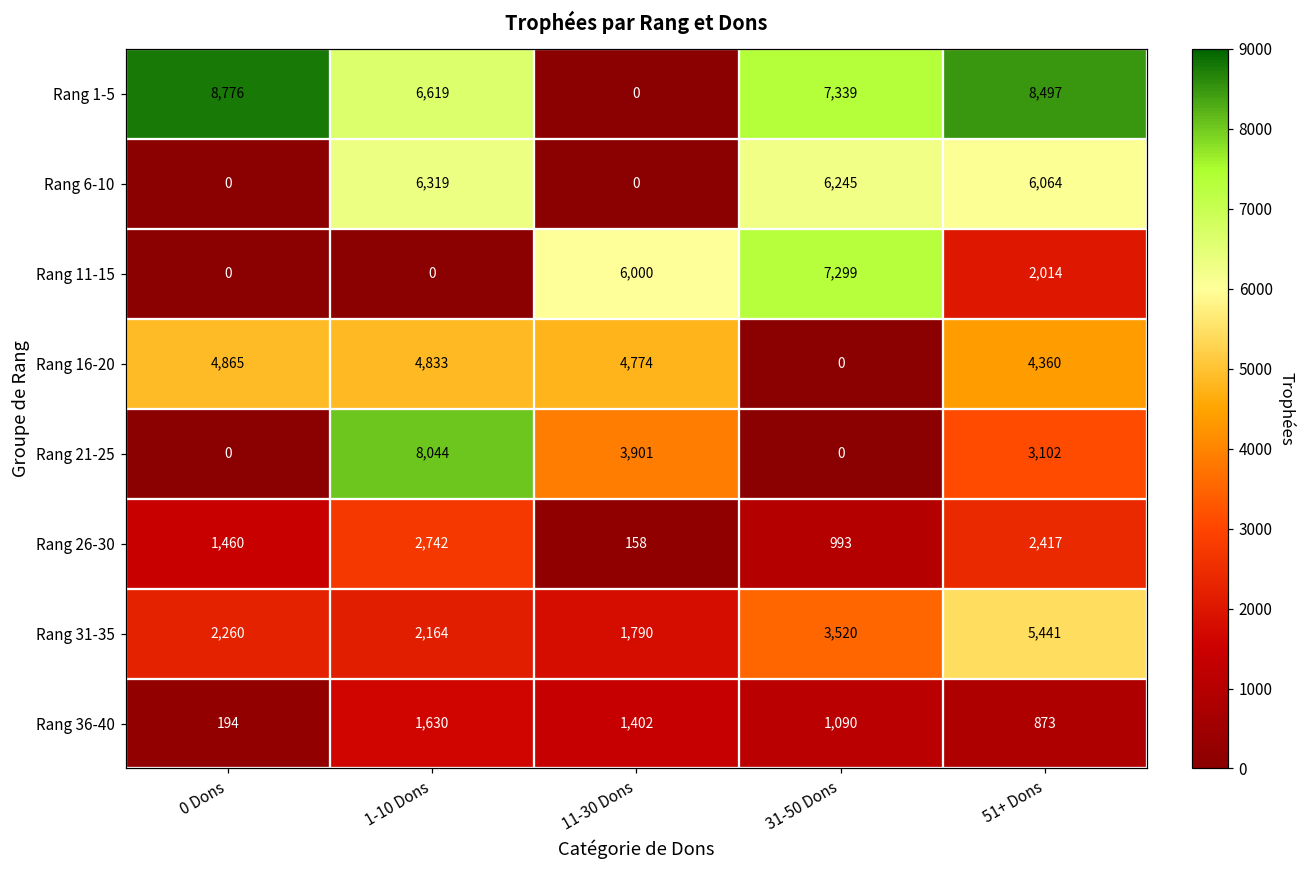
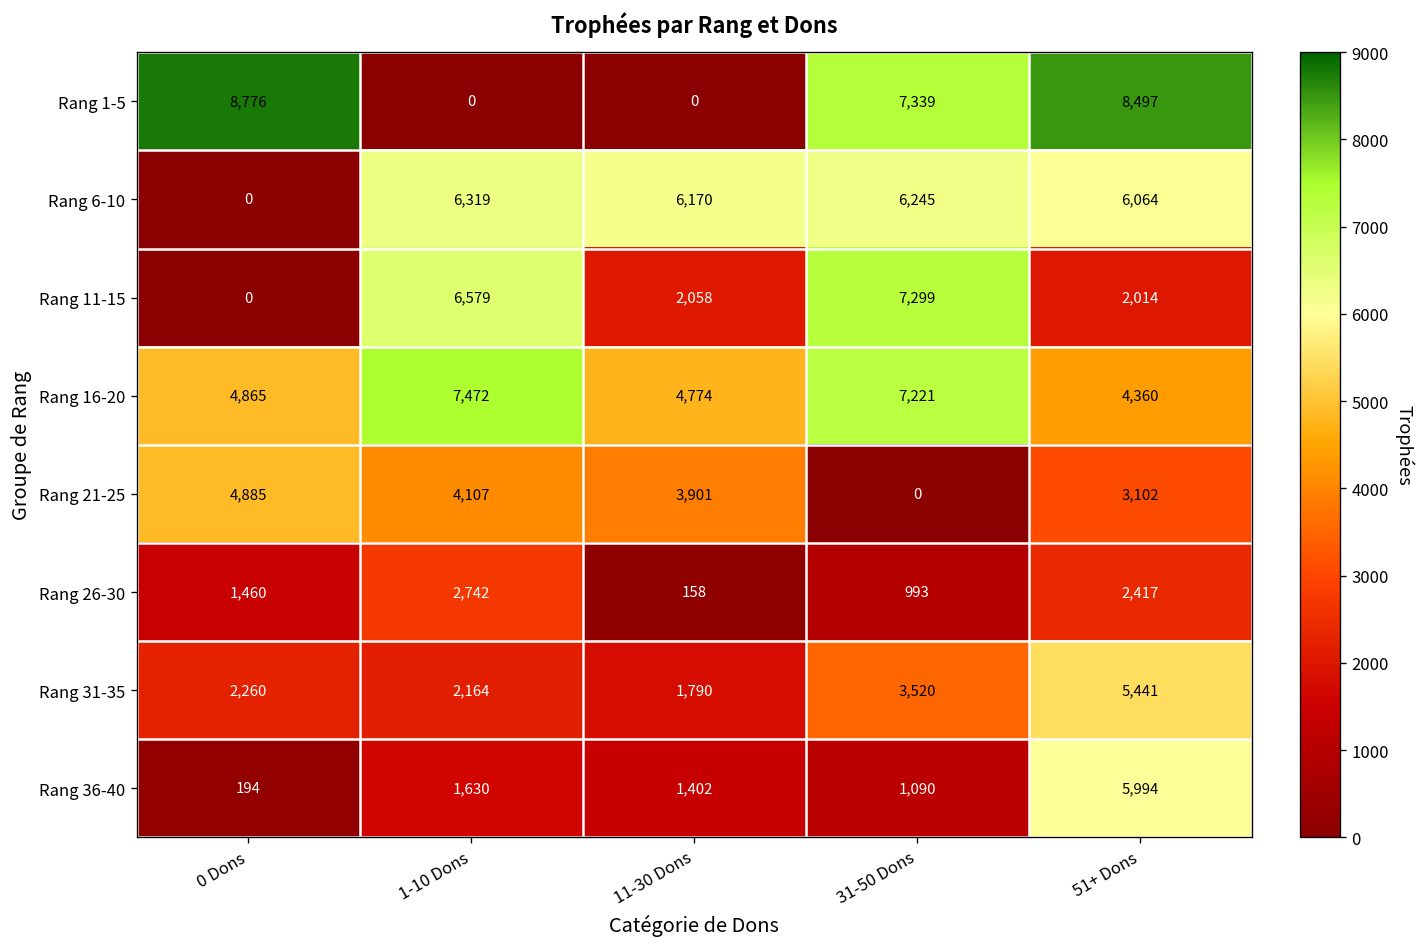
  {
    "Rang 1-5": {
      "0 Dons": "8,776",
-     "1-10 Dons": "6,619",
+     "1-10 Dons": "0",
      "11-30 Dons": "0",
      "31-50 Dons": "7,339",
      "51+ Dons": "8,497"
    },
    "Rang 6-10": {
      "0 Dons": "0",
      "1-10 Dons": "6,319",
-     "11-30 Dons": "0",
+     "11-30 Dons": "6,170",
      "31-50 Dons": "6,245",
      "51+ Dons": "6,064"
    },
    "Rang 11-15": {
      "0 Dons": "0",
-     "1-10 Dons": "0",
-     "11-30 Dons": "6,000",
+     "1-10 Dons": "6,579",
+     "11-30 Dons": "2,058",
      "31-50 Dons": "7,299",
      "51+ Dons": "2,014"
    },
    "Rang 16-20": {
      "0 Dons": "4,865",
-     "1-10 Dons": "4,833",
+     "1-10 Dons": "7,472",
      "11-30 Dons": "4,774",
-     "31-50 Dons": "0",
+     "31-50 Dons": "7,221",
      "51+ Dons": "4,360"
    },
    "Rang 21-25": {
-     "0 Dons": "0",
-     "1-10 Dons": "8,044",
+     "0 Dons": "4,885",
+     "1-10 Dons": "4,107",
      "11-30 Dons": "3,901",
      "31-50 Dons": "0",
      "51+ Dons": "3,102"
    },
    "Rang 26-30": {
      "0 Dons": "1,460",
      "1-10 Dons": "2,742",
      "11-30 Dons": "158",
      "31-50 Dons": "993",
      "51+ Dons": "2,417"
    },
    "Rang 31-35": {
      "0 Dons": "2,260",
      "1-10 Dons": "2,164",
      "11-30 Dons": "1,790",
      "31-50 Dons": "3,520",
      "51+ Dons": "5,441"
    },
    "Rang 36-40": {
      "0 Dons": "194",
      "1-10 Dons": "1,630",
      "11-30 Dons": "1,402",
      "31-50 Dons": "1,090",
-     "51+ Dons": "873"
+     "51+ Dons": "5,994"
    }
  }
